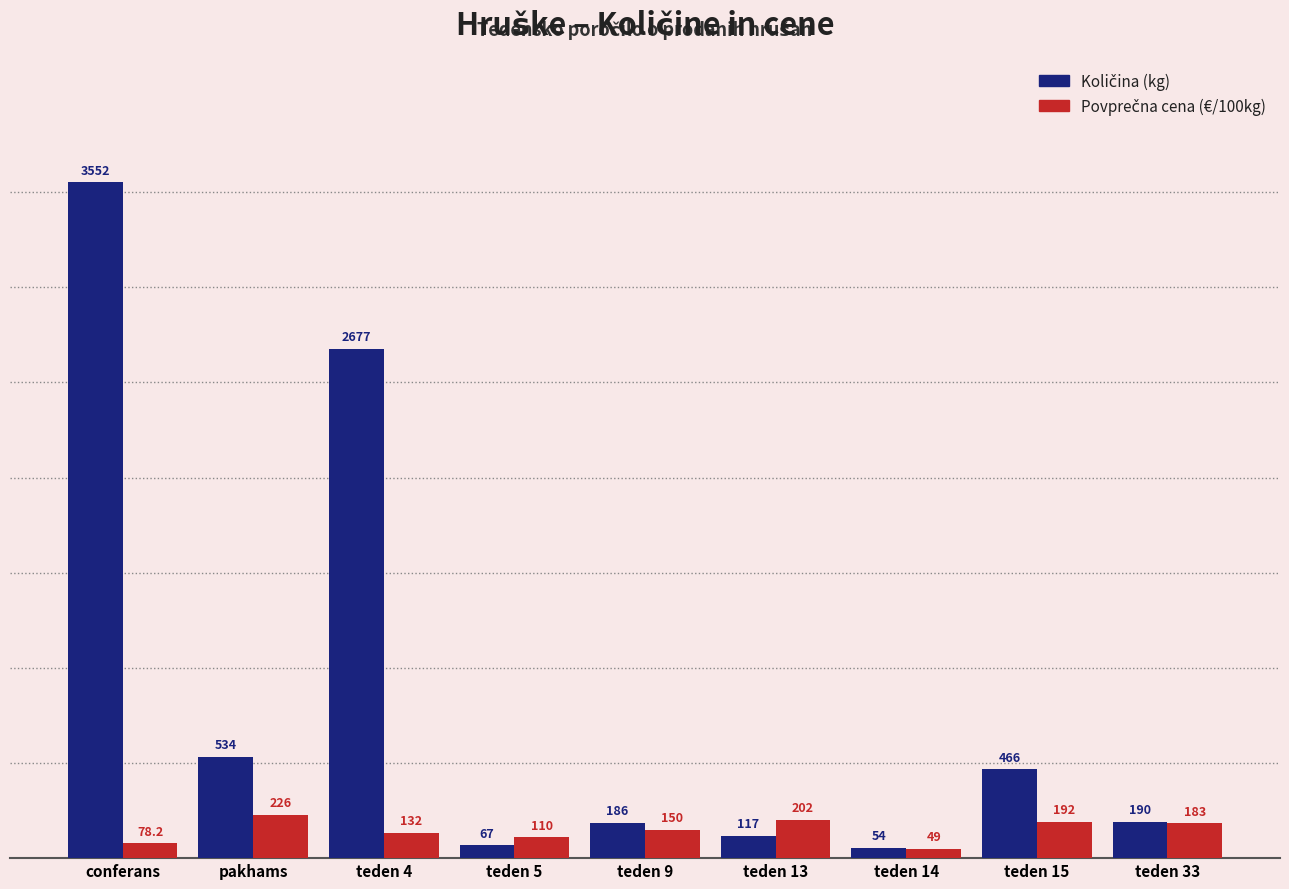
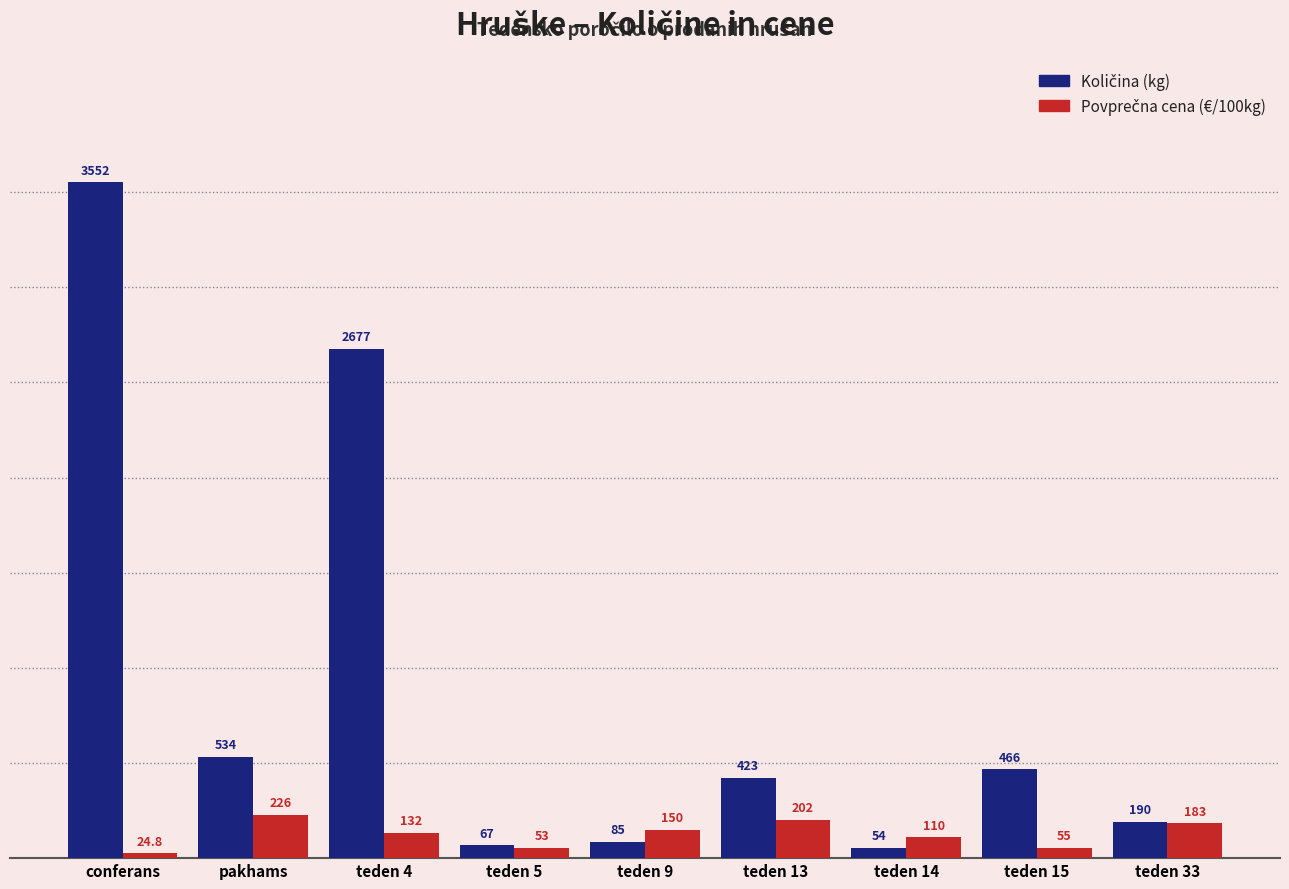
  {
    "Količina (kg)": {
      "conferans": 3552,
      "pakhams": 534,
      "teden 4": 2677,
      "teden 5": 67,
-     "teden 9": 186,
-     "teden 13": 117,
+     "teden 9": 85,
+     "teden 13": 423,
      "teden 14": 54,
      "teden 15": 466,
      "teden 33": 190
    },
    "Povprečna cena (€/100kg)": {
-     "conferans": 78.2,
+     "conferans": 24.8,
      "pakhams": 226,
      "teden 4": 132,
-     "teden 5": 110,
+     "teden 5": 53,
      "teden 9": 150,
      "teden 13": 202,
-     "teden 14": 49,
-     "teden 15": 192,
+     "teden 14": 110,
+     "teden 15": 55,
      "teden 33": 183
    }
  }
